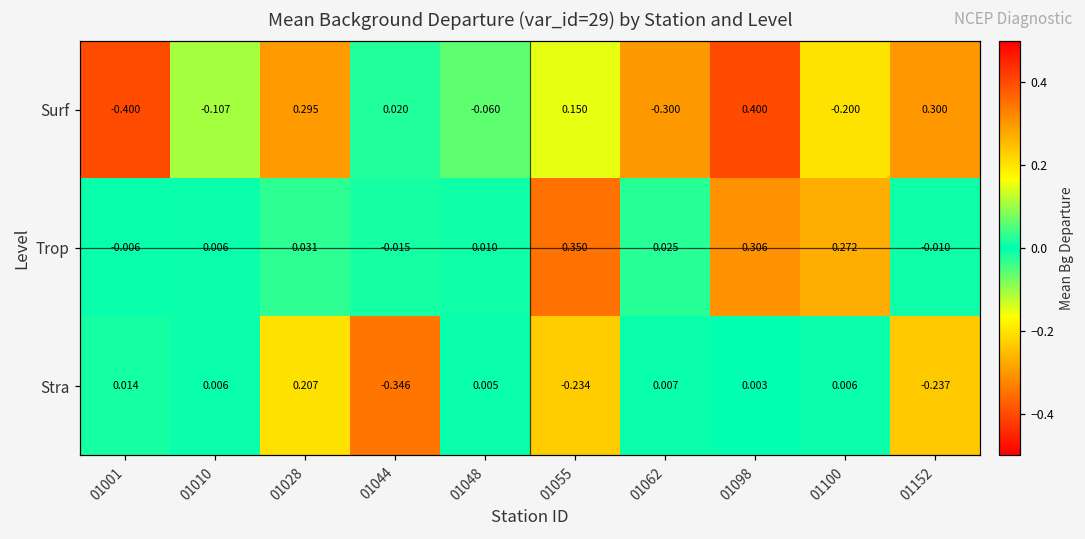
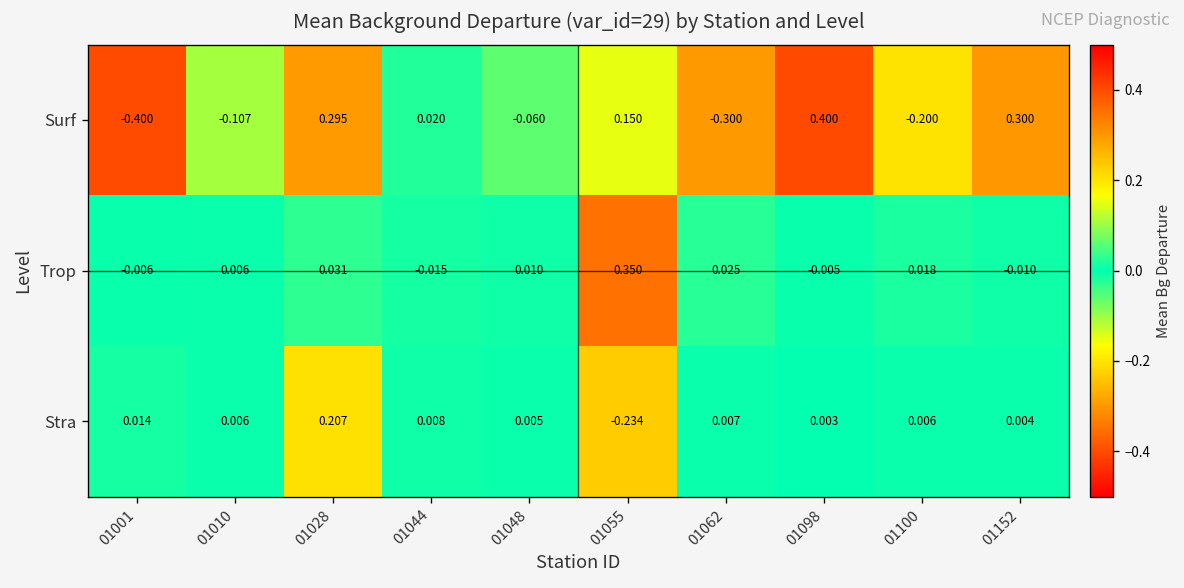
  {
    "Surf": {
      "01001": -0.400,
      "01010": -0.107,
      "01028": 0.295,
      "01044": 0.020,
      "01048": -0.060,
      "01055": 0.150,
      "01062": -0.300,
      "01098": 0.400,
      "01100": -0.200,
      "01152": 0.300
    },
    "Trop": {
      "01001": -0.006,
      "01010": 0.006,
      "01028": 0.031,
      "01044": -0.015,
      "01048": 0.010,
      "01055": 0.350,
      "01062": 0.025,
-     "01098": 0.306,
-     "01100": 0.272,
+     "01098": -0.005,
+     "01100": 0.018,
      "01152": -0.010
    },
    "Stra": {
      "01001": 0.014,
      "01010": 0.006,
      "01028": 0.207,
-     "01044": -0.346,
+     "01044": 0.008,
      "01048": 0.005,
      "01055": -0.234,
      "01062": 0.007,
      "01098": 0.003,
      "01100": 0.006,
-     "01152": -0.237
+     "01152": 0.004
    }
  }
